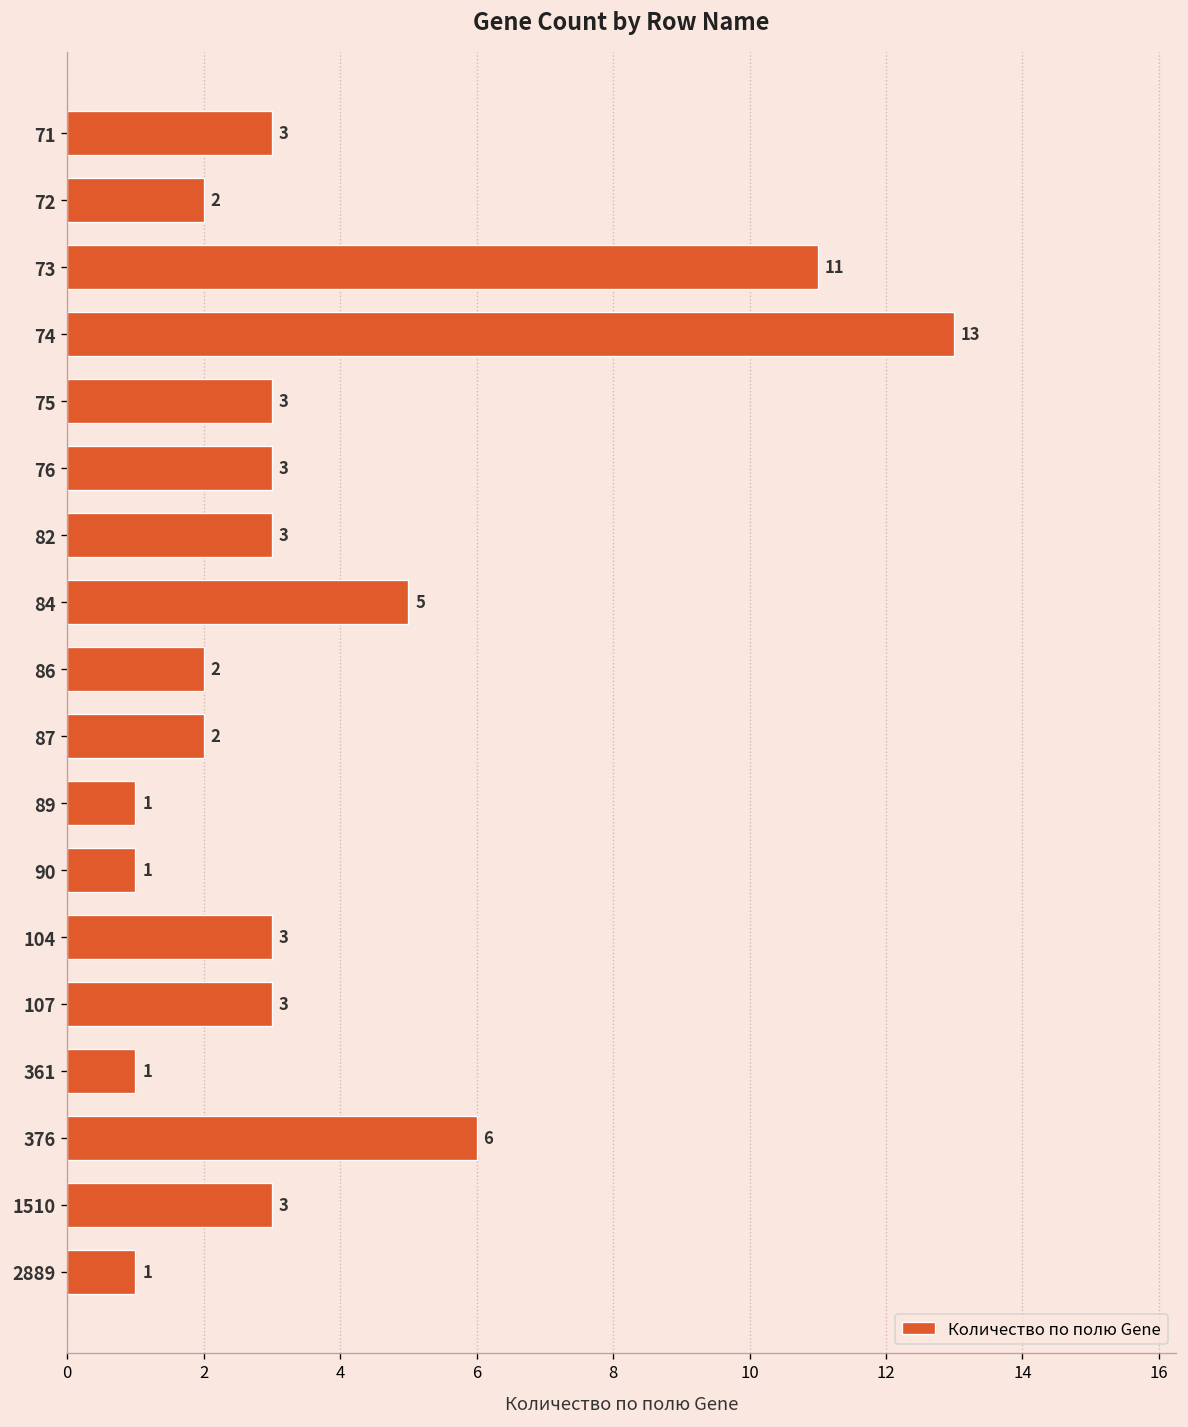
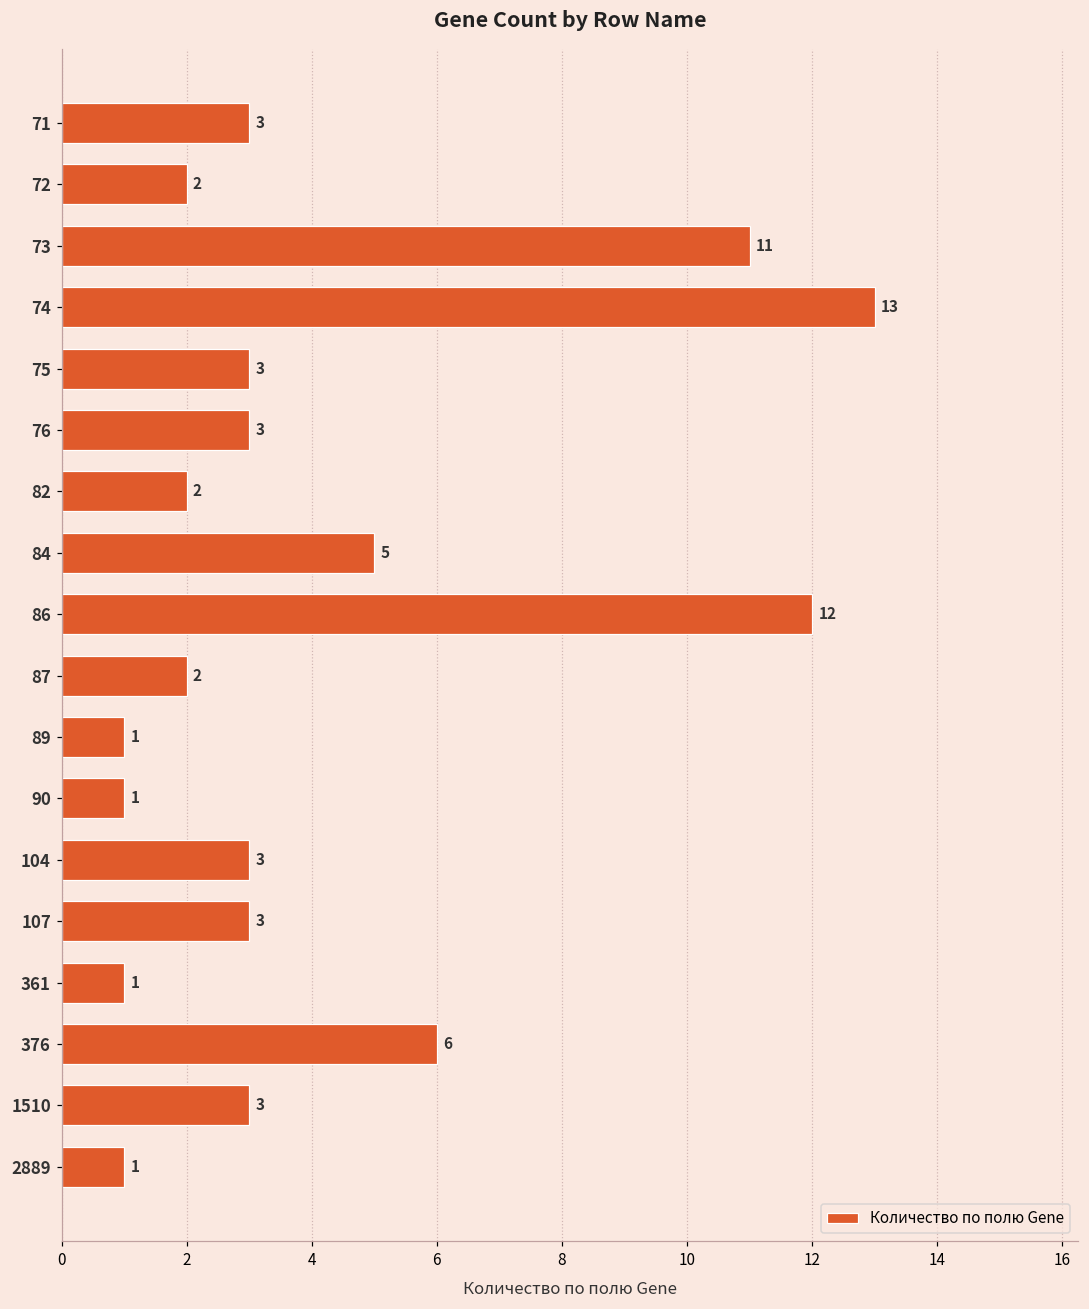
  {
    "71": 3,
    "72": 2,
    "73": 11,
    "74": 13,
    "75": 3,
    "76": 3,
-   "82": 3,
+   "82": 2,
    "84": 5,
-   "86": 2,
+   "86": 12,
    "87": 2,
    "89": 1,
    "90": 1,
    "104": 3,
    "107": 3,
    "361": 1,
    "376": 6,
    "1510": 3,
    "2889": 1
  }
